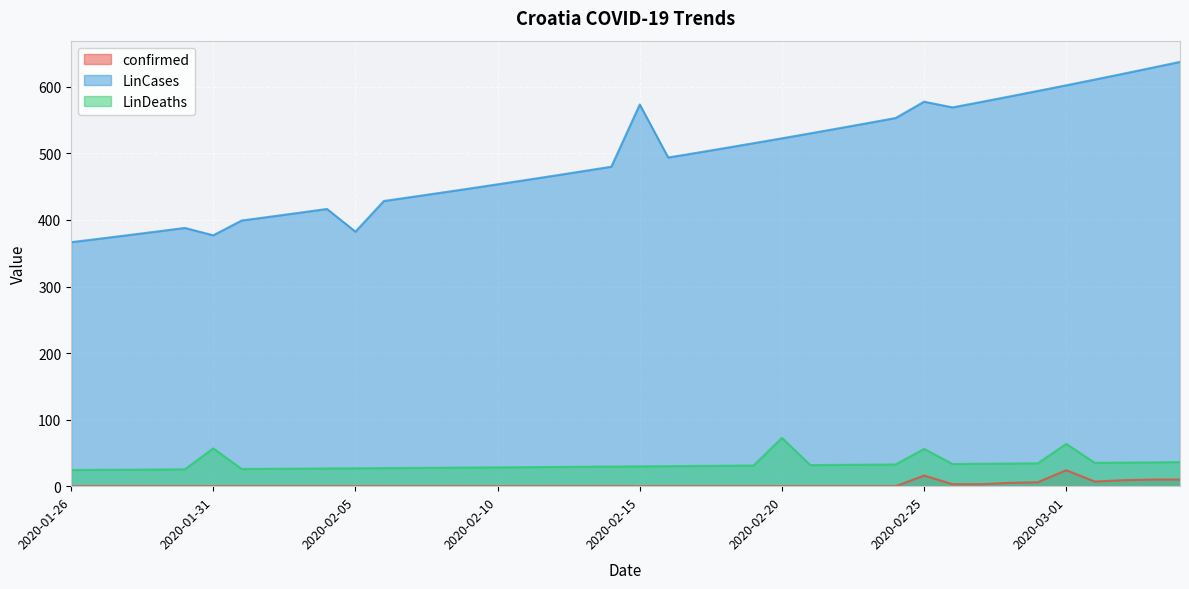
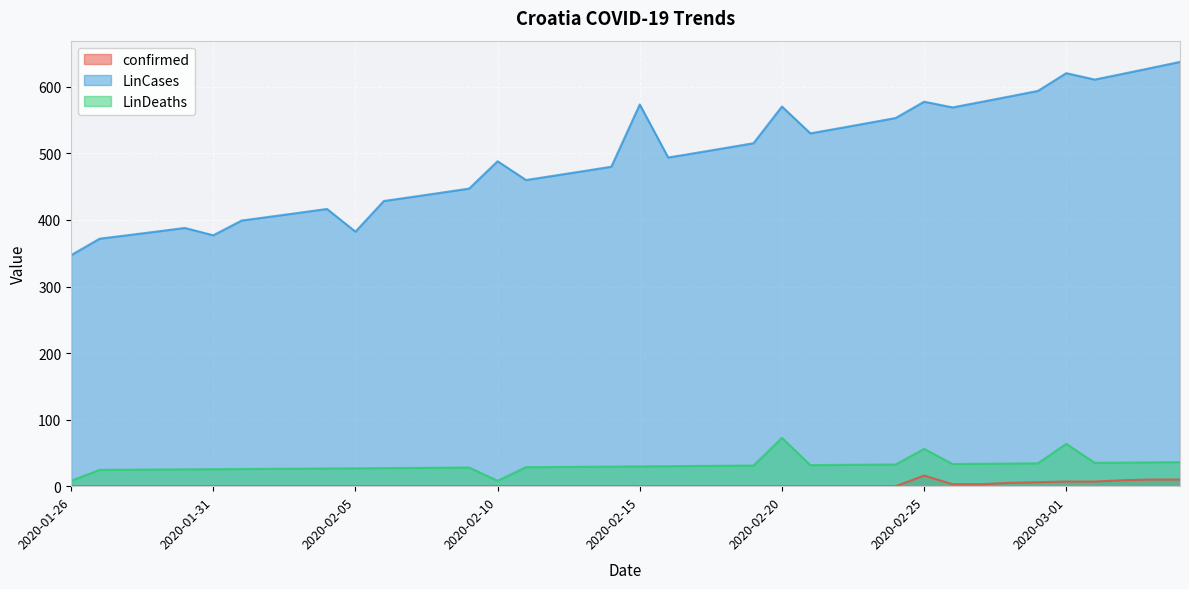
  {
    "confirmed": {
      "2020-01-26": 0,
      "2020-01-31": 0,
      "2020-02-05": 0,
      "2020-02-10": 0,
      "2020-02-15": 0,
      "2020-02-20": 0,
      "2020-02-25": 20,
-     "2020-03-01": 20
+     "2020-03-01": 10
    },
    "LinCases": {
-     "2020-01-26": 370,
+     "2020-01-26": 350,
      "2020-01-31": 380,
      "2020-02-05": 380,
-     "2020-02-10": 450,
+     "2020-02-10": 490,
      "2020-02-15": 570,
-     "2020-02-20": 520,
+     "2020-02-20": 570,
      "2020-02-25": 580,
-     "2020-03-01": 600
+     "2020-03-01": 620
    },
    "LinDeaths": {
-     "2020-01-26": 20,
-     "2020-01-31": 60,
+     "2020-01-26": 10,
+     "2020-01-31": 30,
      "2020-02-05": 30,
-     "2020-02-10": 30,
+     "2020-02-10": 10,
      "2020-02-15": 30,
      "2020-02-20": 70,
      "2020-02-25": 60,
      "2020-03-01": 60
    }
  }
